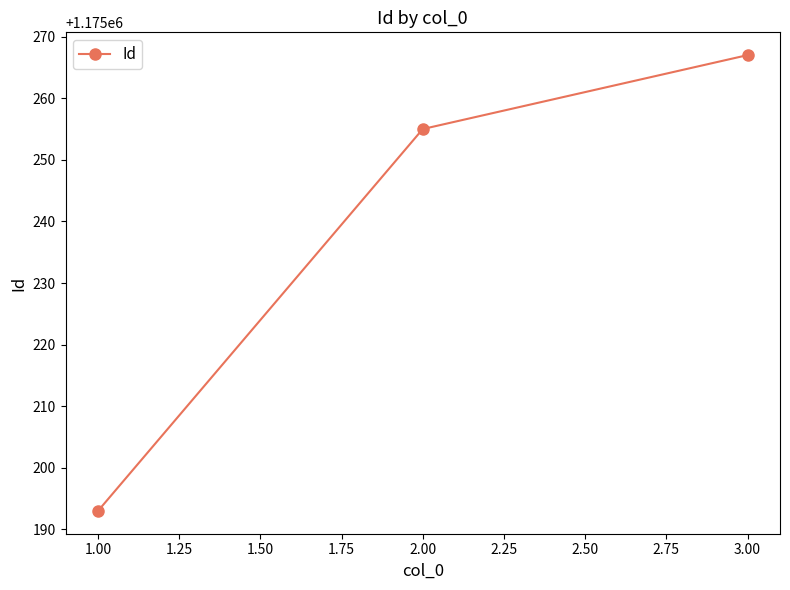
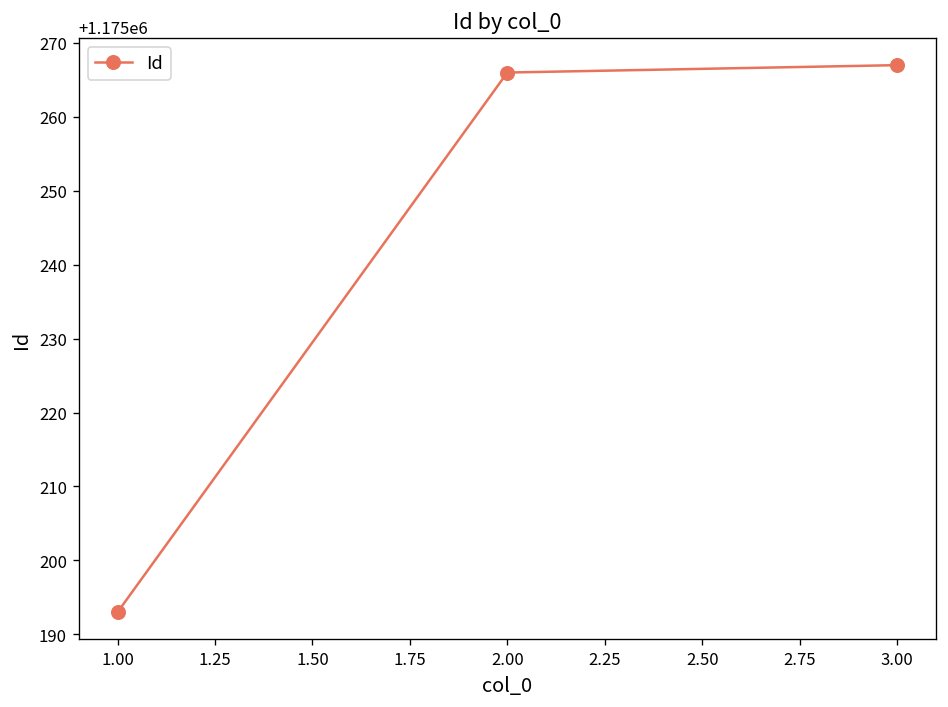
  {
    "1.00": 1175193,
-   "2.00": 1175255,
+   "2.00": 1175266,
    "3.00": 1175267
  }
